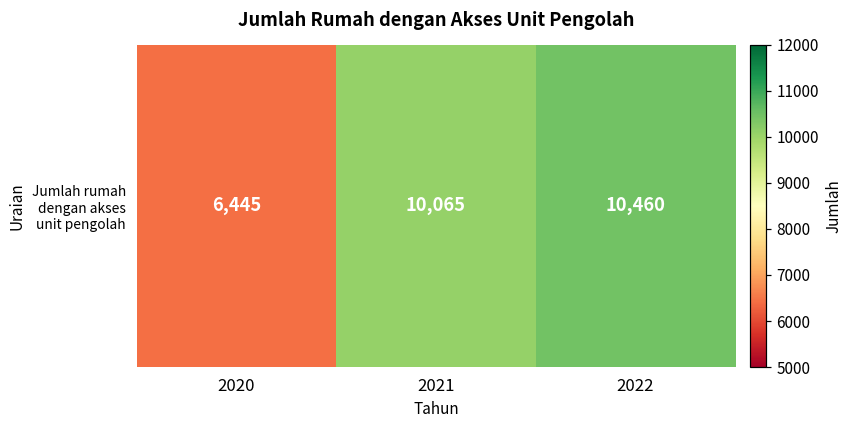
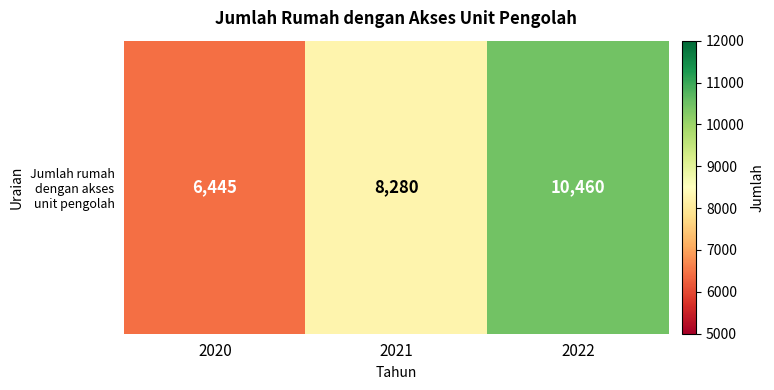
  {
    "Jumlah rumah dengan akses unit pengolah": {
      "2020": "6,445",
-     "2021": "10,065",
+     "2021": "8,280",
      "2022": "10,460"
    }
  }
